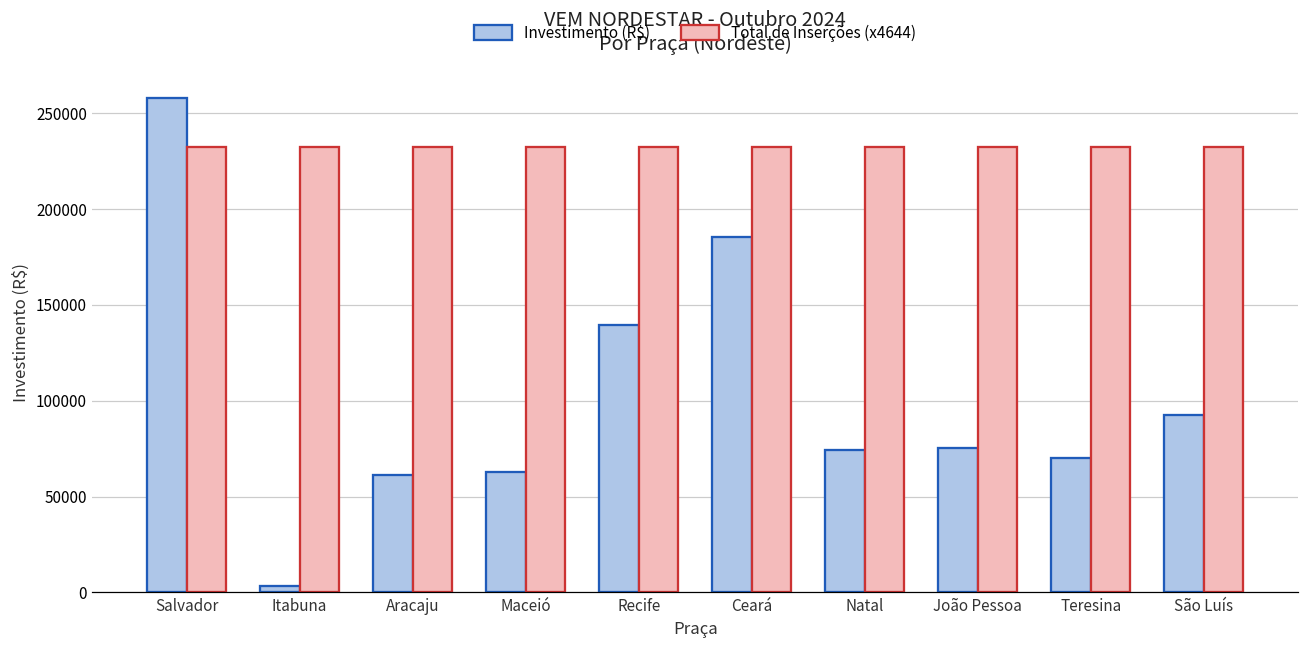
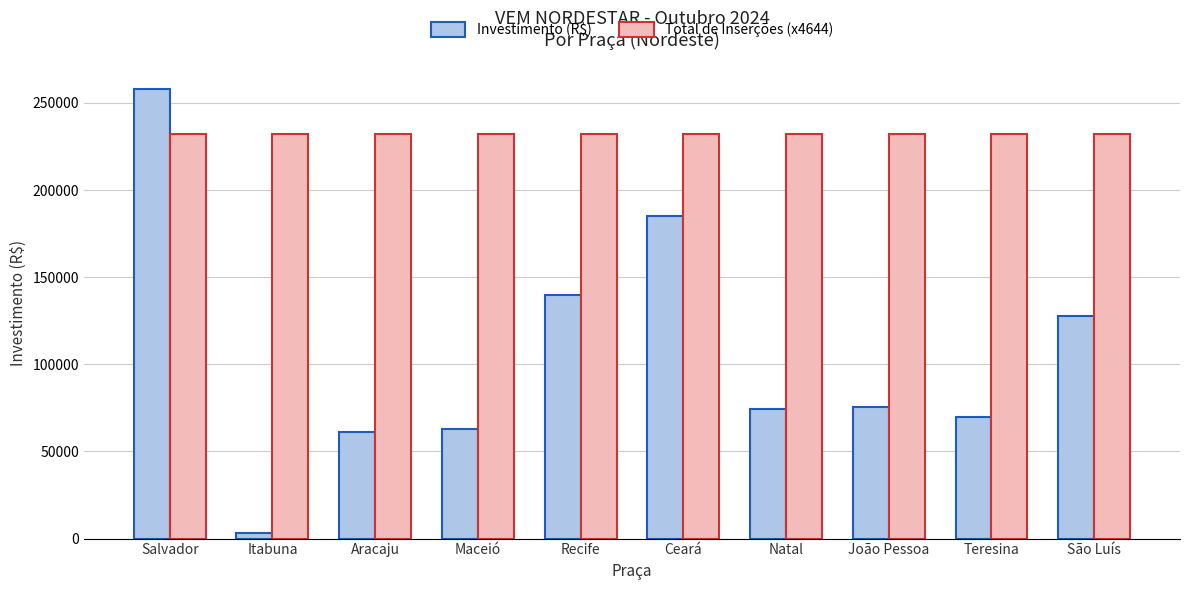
  {
    "Investimento (R$)": {
      "Salvador": 258000,
      "Itabuna": 3000,
      "Aracaju": 61000,
      "Maceió": 63000,
      "Recife": 140000,
      "Ceará": 185000,
      "Natal": 74000,
      "João Pessoa": 76000,
      "Teresina": 70000,
-     "São Luís": 92000
+     "São Luís": 128000
    },
    "Total de Inserções (x4644)": {
      "Salvador": 232000,
      "Itabuna": 232000,
      "Aracaju": 232000,
      "Maceió": 232000,
      "Recife": 232000,
      "Ceará": 232000,
      "Natal": 232000,
      "João Pessoa": 232000,
      "Teresina": 232000,
      "São Luís": 232000
    }
  }
